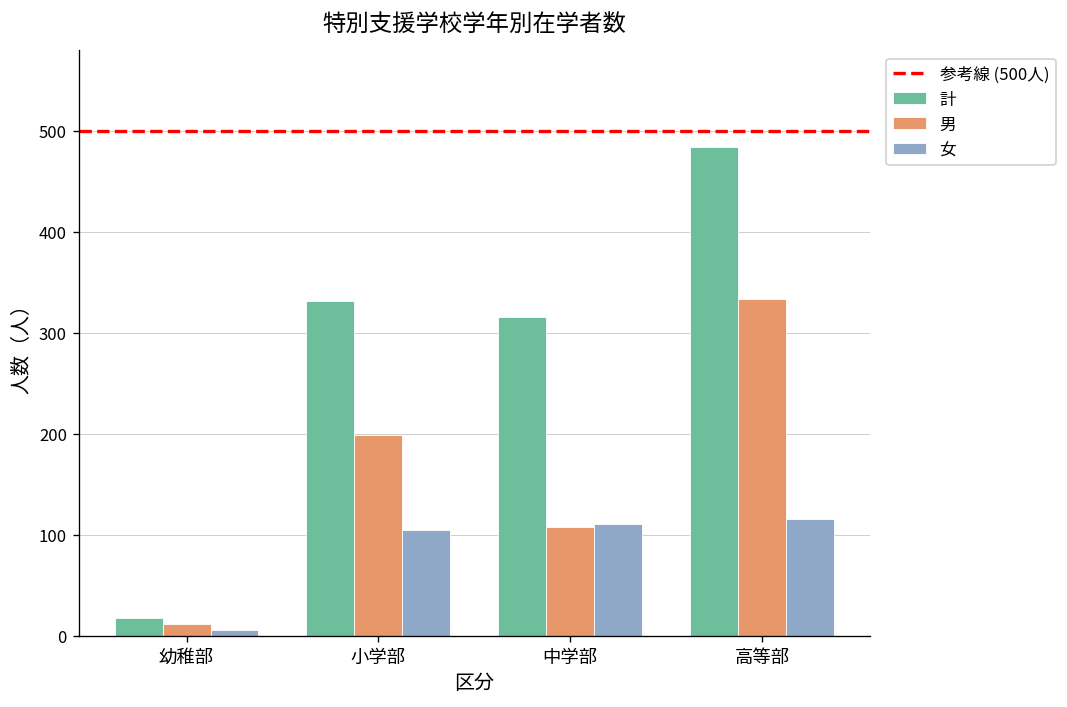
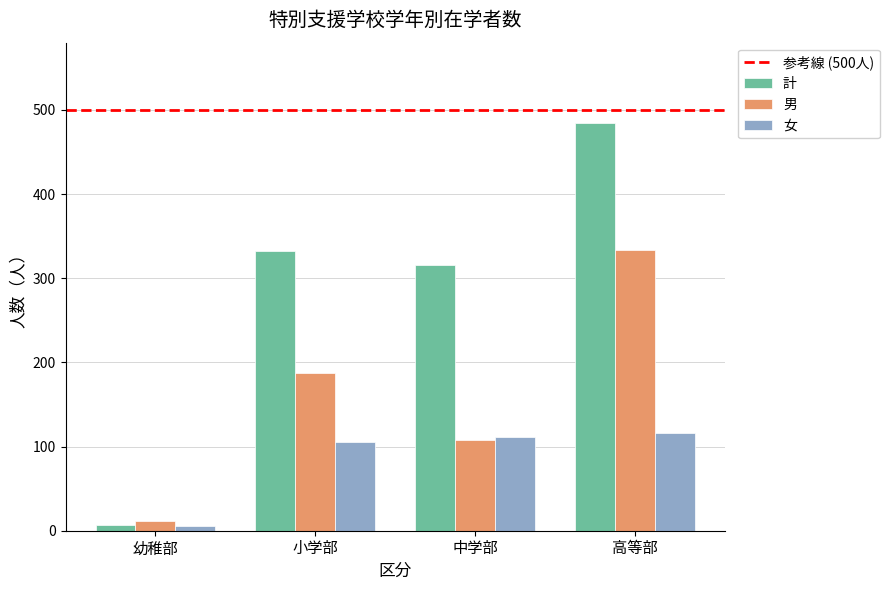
  {
    "計": {
-     "幼稚部": 20,
+     "幼稚部": 10,
      "小学部": 330,
      "中学部": 320,
      "高等部": 480
    },
    "男": {
      "幼稚部": 10,
-     "小学部": 200,
+     "小学部": 190,
      "中学部": 110,
      "高等部": 330
    },
    "女": {
      "幼稚部": 10,
      "小学部": 110,
      "中学部": 110,
      "高等部": 120
    }
  }
